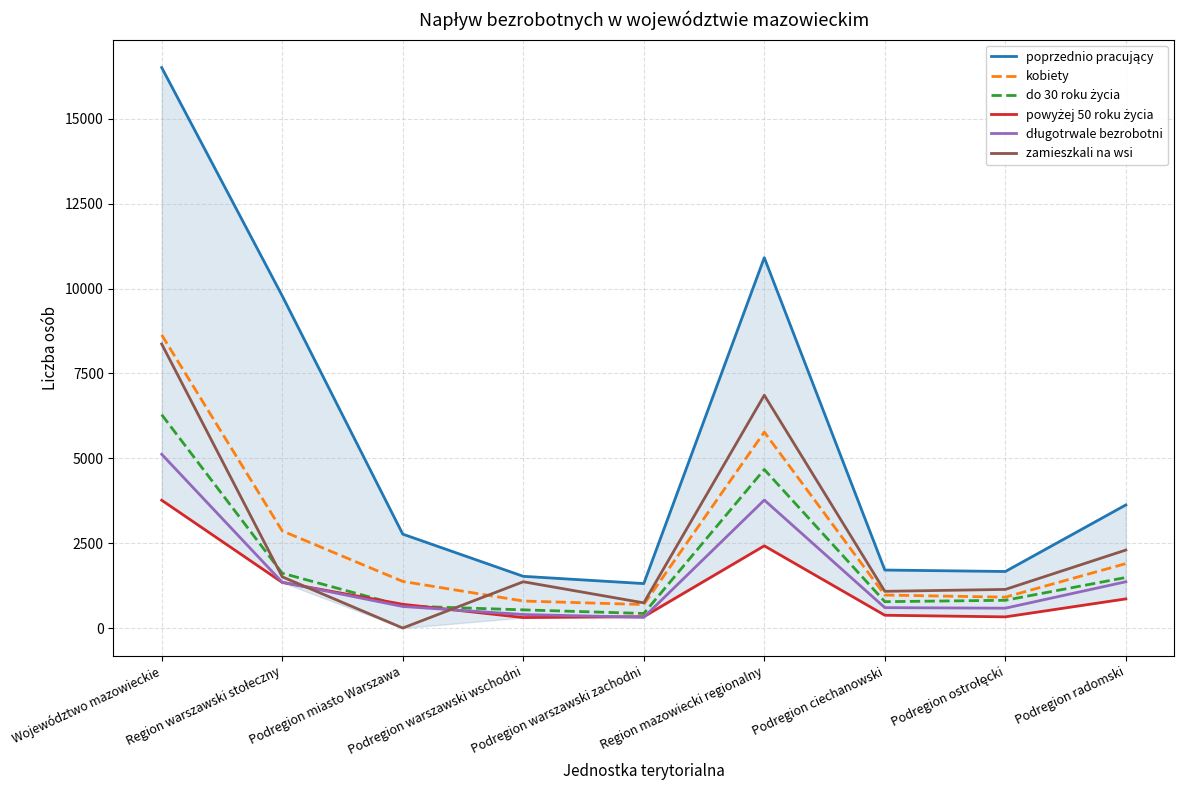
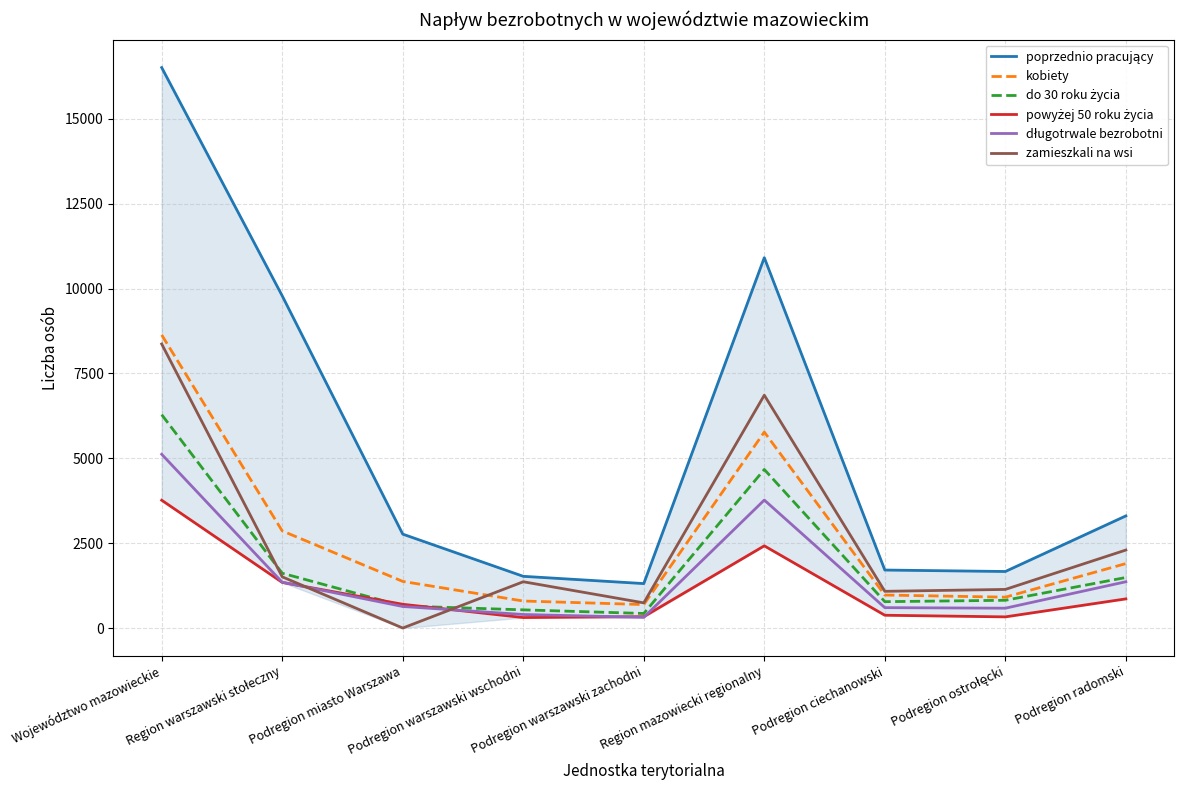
  {
    "poprzednio pracujący": {
      "Województwo mazowieckie": 16500,
      "Region warszawski stołeczny": 9800,
      "Podregion miasto Warszawa": 2800,
      "Podregion warszawski wschodni": 1500,
      "Podregion warszawski zachodni": 1300,
      "Region mazowiecki regionalny": 10900,
      "Podregion ciechanowski": 1700,
      "Podregion ostrołęcki": 1700,
-     "Podregion radomski": 3600
+     "Podregion radomski": 3300
    },
    "kobiety": {
      "Województwo mazowieckie": 8600,
      "Region warszawski stołeczny": 2900,
      "Podregion miasto Warszawa": 1400,
      "Podregion warszawski wschodni": 800,
      "Region mazowiecki regionalny": 5800,
      "Podregion ciechanowski": 1000,
      "Podregion ostrołęcki": 900,
      "Podregion radomski": 1900
    },
    "do 30 roku życia": {
      "Województwo mazowieckie": 6300,
      "Region warszawski stołeczny": 1600,
      "Podregion warszawski wschodni": 500,
      "Podregion warszawski zachodni": 400,
      "Region mazowiecki regionalny": 4700,
      "Podregion ciechanowski": 800,
      "Podregion ostrołęcki": 800,
      "Podregion radomski": 1500
    },
    "powyżej 50 roku życia": {
      "Województwo mazowieckie": 3800,
      "Podregion warszawski wschodni": 300,
      "Region mazowiecki regionalny": 2400,
      "Podregion ciechanowski": 400,
      "Podregion ostrołęcki": 300,
      "Podregion radomski": 900
    },
    "długotrwale bezrobotni": {
      "Województwo mazowieckie": 5100,
      "Podregion warszawski wschodni": 400,
      "Region mazowiecki regionalny": 3800,
      "Podregion ciechanowski": 600,
      "Podregion ostrołęcki": 600,
      "Podregion radomski": 1400
    },
    "zamieszkali na wsi": {
      "Województwo mazowieckie": 8400,
      "Region warszawski stołeczny": 1500,
      "Podregion miasto Warszawa": 0,
      "Podregion warszawski wschodni": 1400,
      "Region mazowiecki regionalny": 6900,
      "Podregion ciechanowski": 1100,
      "Podregion ostrołęcki": 1100,
      "Podregion radomski": 2300
    }
  }
